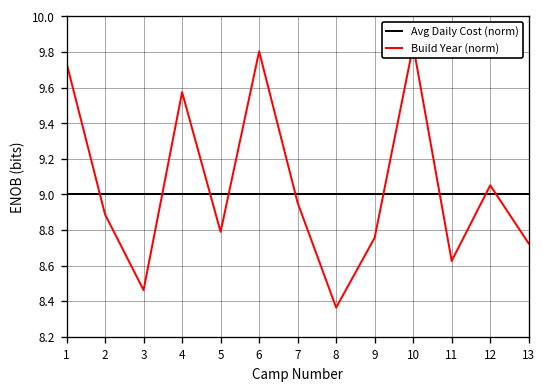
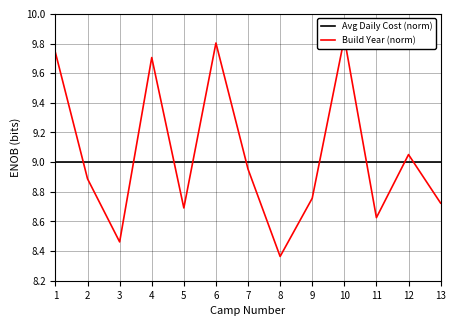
  {
    "Avg Daily Cost (norm)": {
      "1": 9.00,
      "2": 9.00,
      "3": 9.00,
      "4": 9.00,
      "5": 9.00,
      "6": 9.00,
      "7": 9.00,
      "8": 9.00,
      "9": 9.00,
      "10": 9.00,
      "11": 9.00,
      "12": 9.00,
      "13": 9.00
    },
    "Build Year (norm)": {
      "1": 9.74,
      "2": 8.89,
      "3": 8.46,
-     "4": 9.57,
-     "5": 8.79,
+     "4": 9.71,
+     "5": 8.69,
      "6": 9.80,
      "7": 8.95,
      "8": 8.36,
      "9": 8.76,
      "11": 8.63,
      "12": 9.05,
      "13": 8.72
    }
  }
